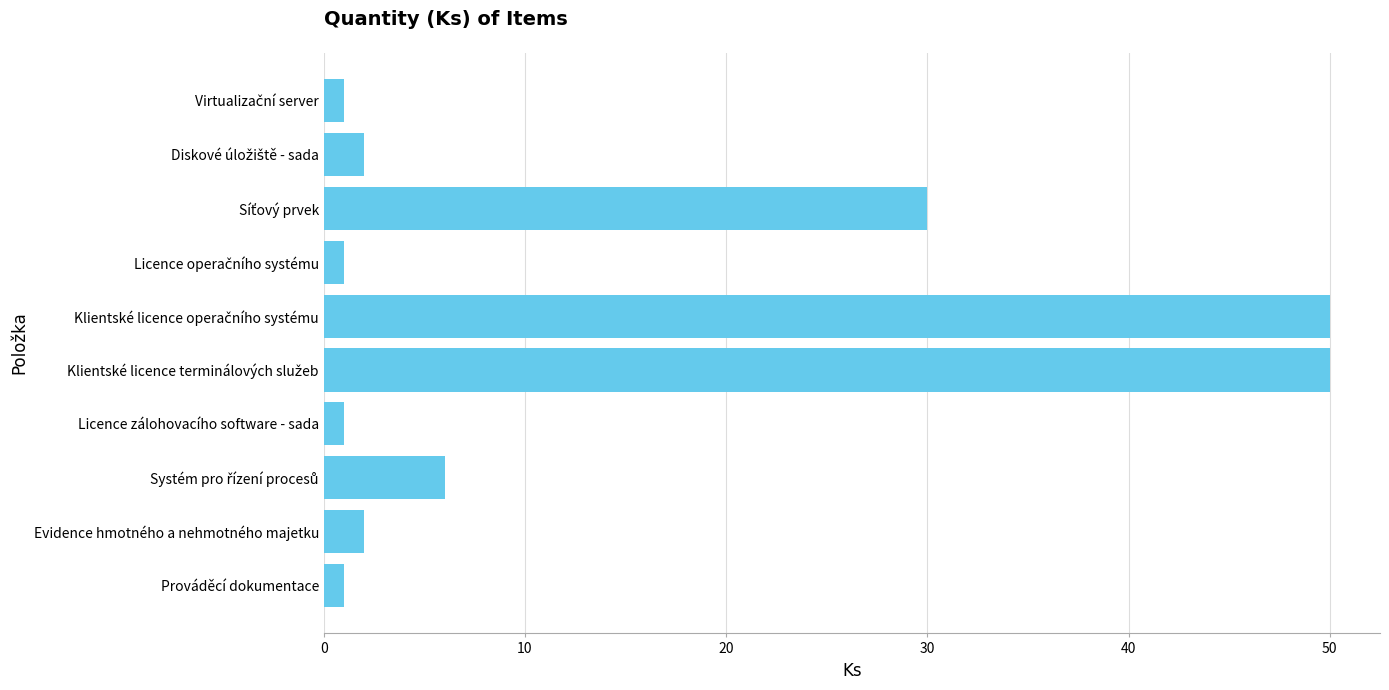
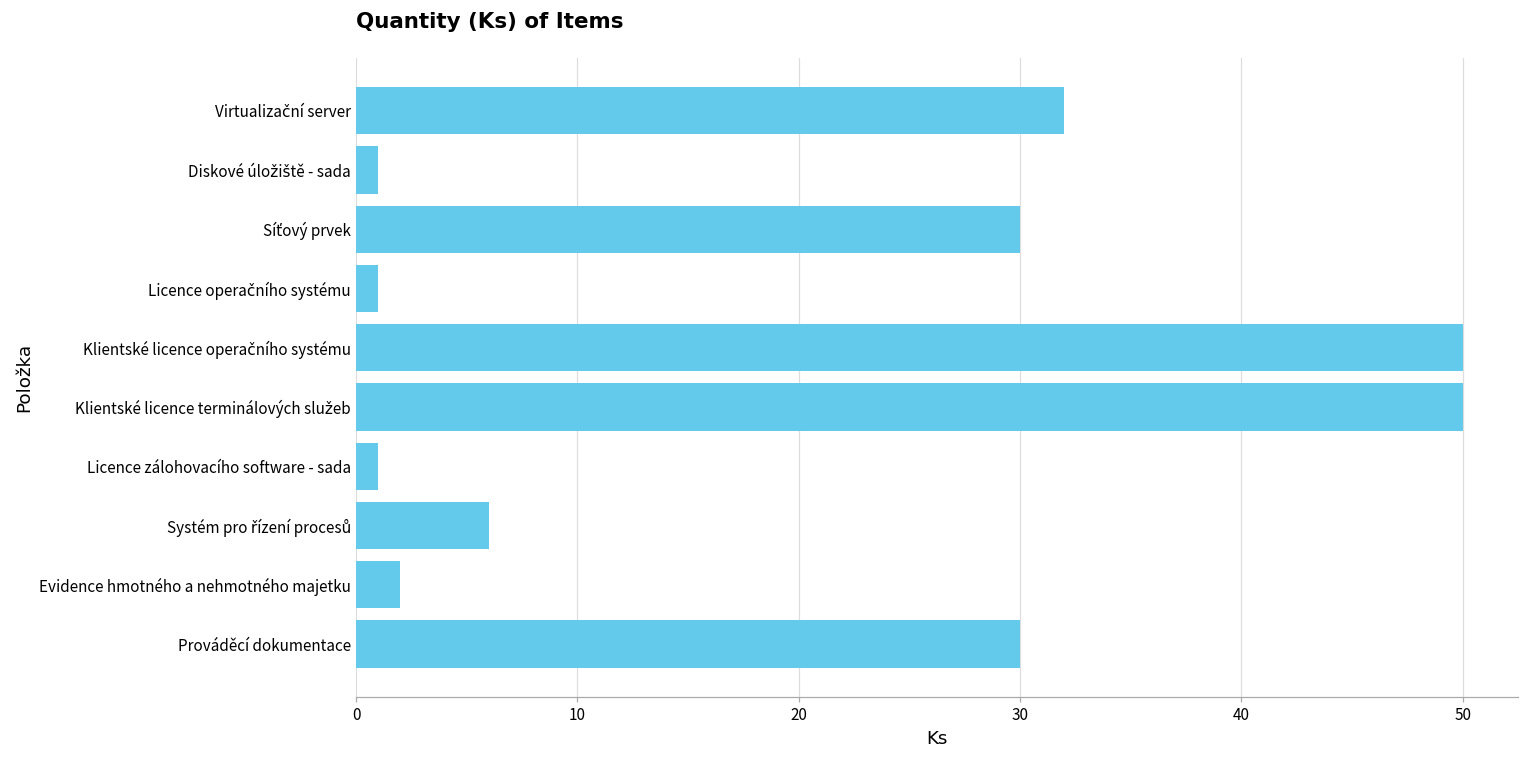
  {
-   "Virtualizační server": 1,
-   "Diskové úložiště - sada": 2,
+   "Virtualizační server": 32,
+   "Diskové úložiště - sada": 1,
    "Síťový prvek": 30,
    "Licence operačního systému": 1,
    "Klientské licence operačního systému": 50,
    "Klientské licence terminálových služeb": 50,
    "Licence zálohovacího software - sada": 1,
    "Systém pro řízení procesů": 6,
    "Evidence hmotného a nehmotného majetku": 2,
-   "Prováděcí dokumentace": 1
+   "Prováděcí dokumentace": 30
  }
